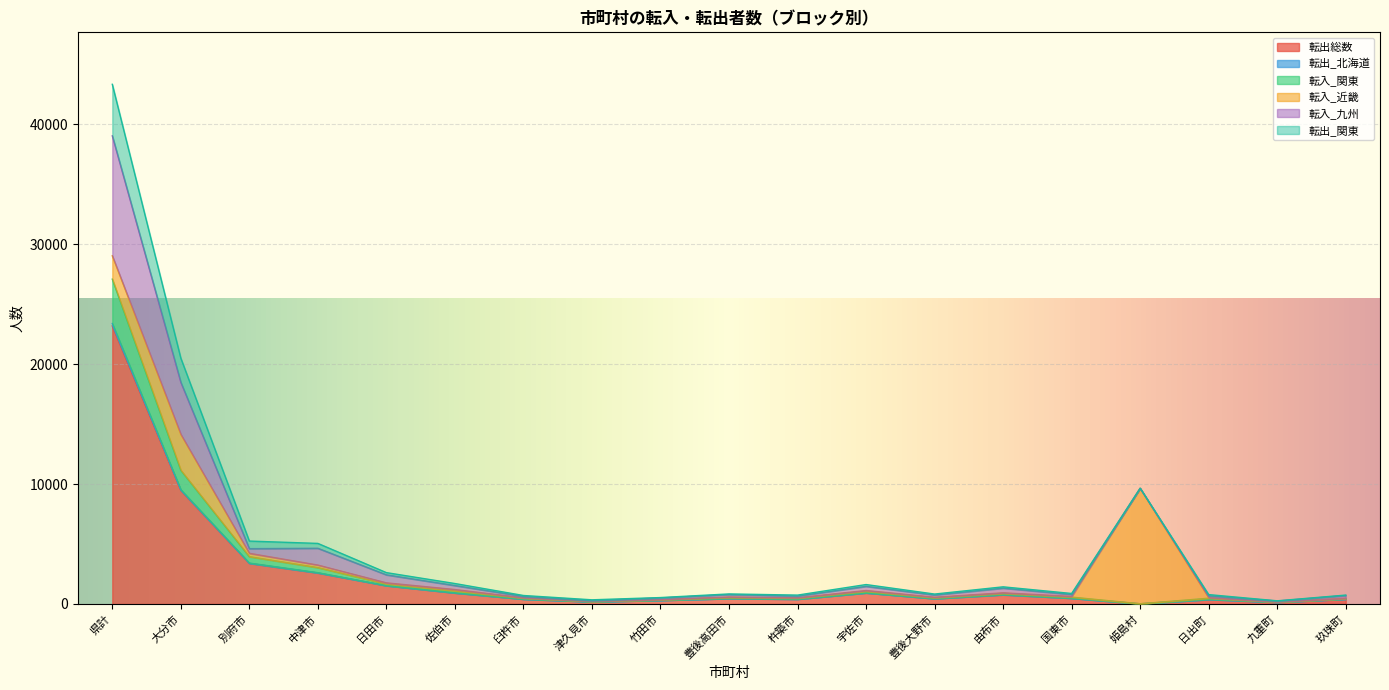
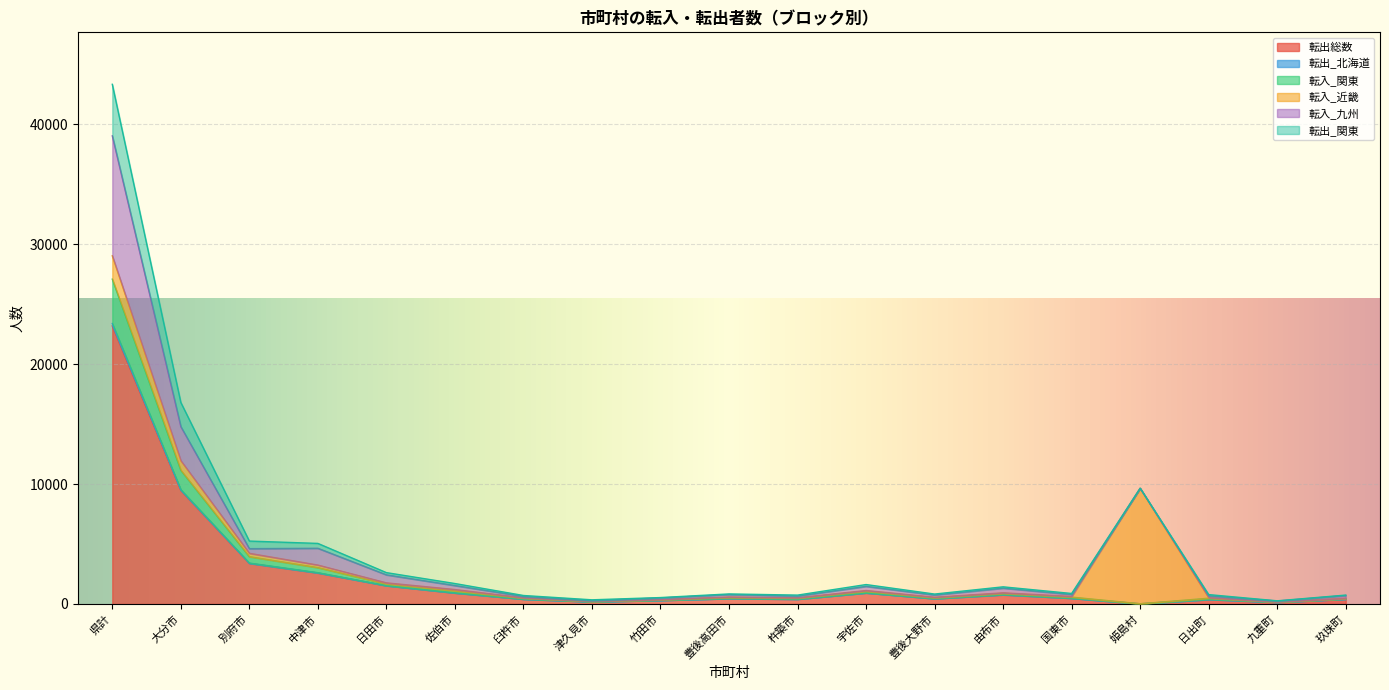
  {
    "転入_近畿": {
      "県計": 1900,
-     "大分市": 3000,
+     "大分市": 800,
      "別府市": 300
    },
    "転入_九州": {
      "県計": 10000,
-     "大分市": 4300,
+     "大分市": 2800,
      "別府市": 400,
      "中津市": 1400
    }
  }
